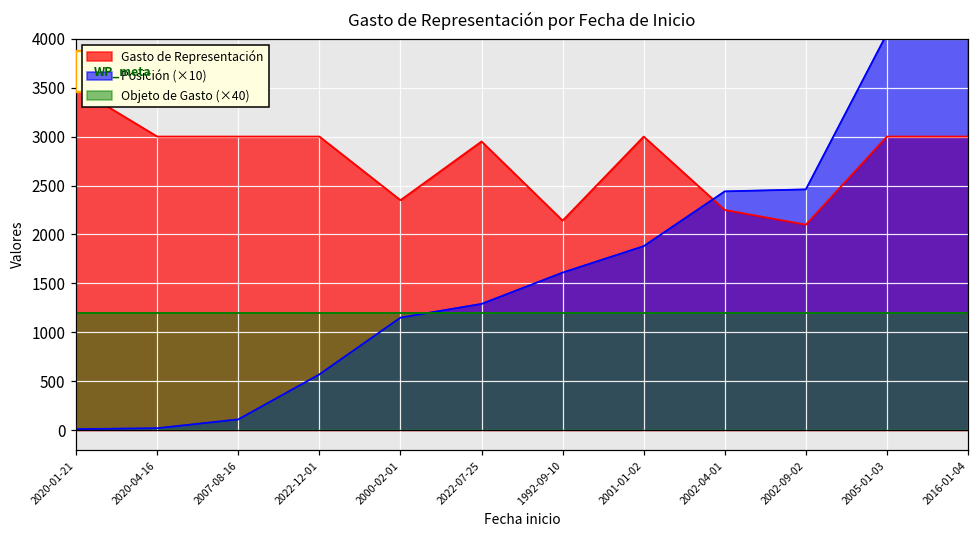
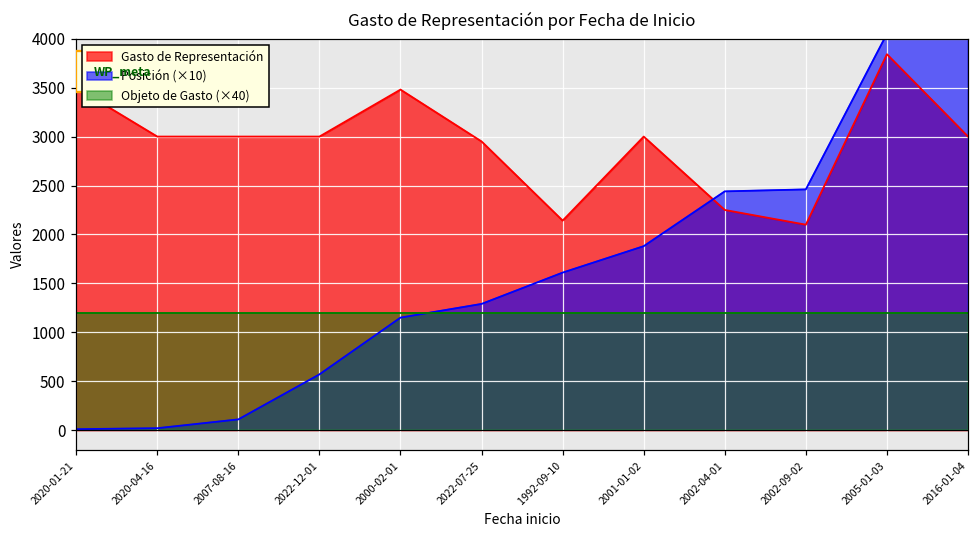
  {
    "Gasto de Representación": {
      "2020-04-16": 3000,
      "2007-08-16": 3000,
      "2022-12-01": 3000,
-     "2000-02-01": 2400,
+     "2000-02-01": 3500,
      "2022-07-25": 3000,
      "1992-09-10": 2100,
      "2001-01-02": 3000,
      "2002-04-01": 2300,
      "2002-09-02": 2100,
-     "2005-01-03": 3000,
+     "2005-01-03": 3800,
      "2016-01-04": 3000
    },
    "Posición (×10)": {
      "2020-01-21": 0,
      "2020-04-16": 0,
      "2007-08-16": 100,
      "2022-12-01": 600,
      "2000-02-01": 1200,
      "2022-07-25": 1300,
      "1992-09-10": 1600,
      "2001-01-02": 1900,
      "2002-04-01": 2400,
      "2002-09-02": 2500
    },
    "Objeto de Gasto (×40)": {
      "2020-01-21": 1200,
      "2020-04-16": 1200,
      "2007-08-16": 1200,
      "2022-12-01": 1200,
      "2000-02-01": 1200,
      "2022-07-25": 1200,
      "1992-09-10": 1200,
      "2001-01-02": 1200,
      "2002-04-01": 1200,
      "2002-09-02": 1200,
      "2005-01-03": 1200,
      "2016-01-04": 1200
    }
  }
